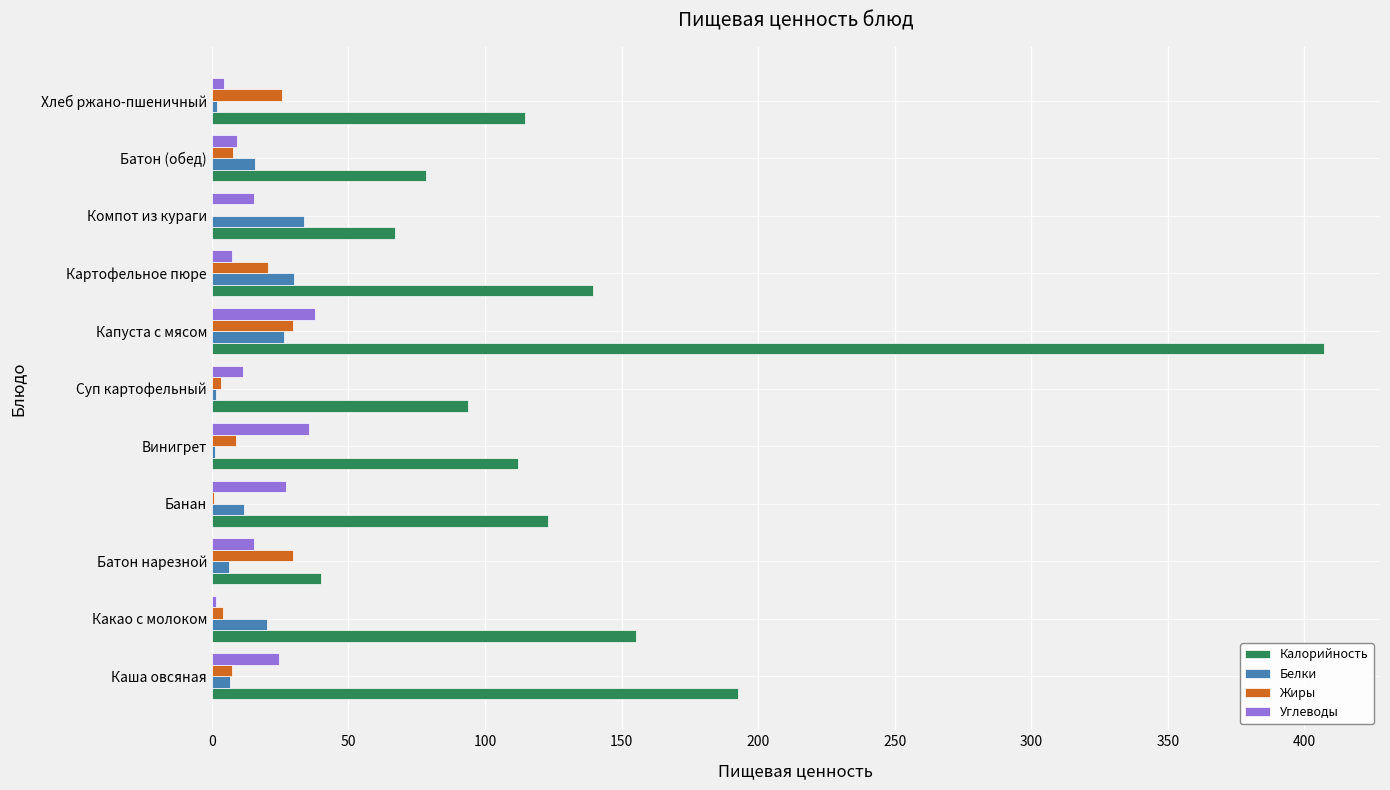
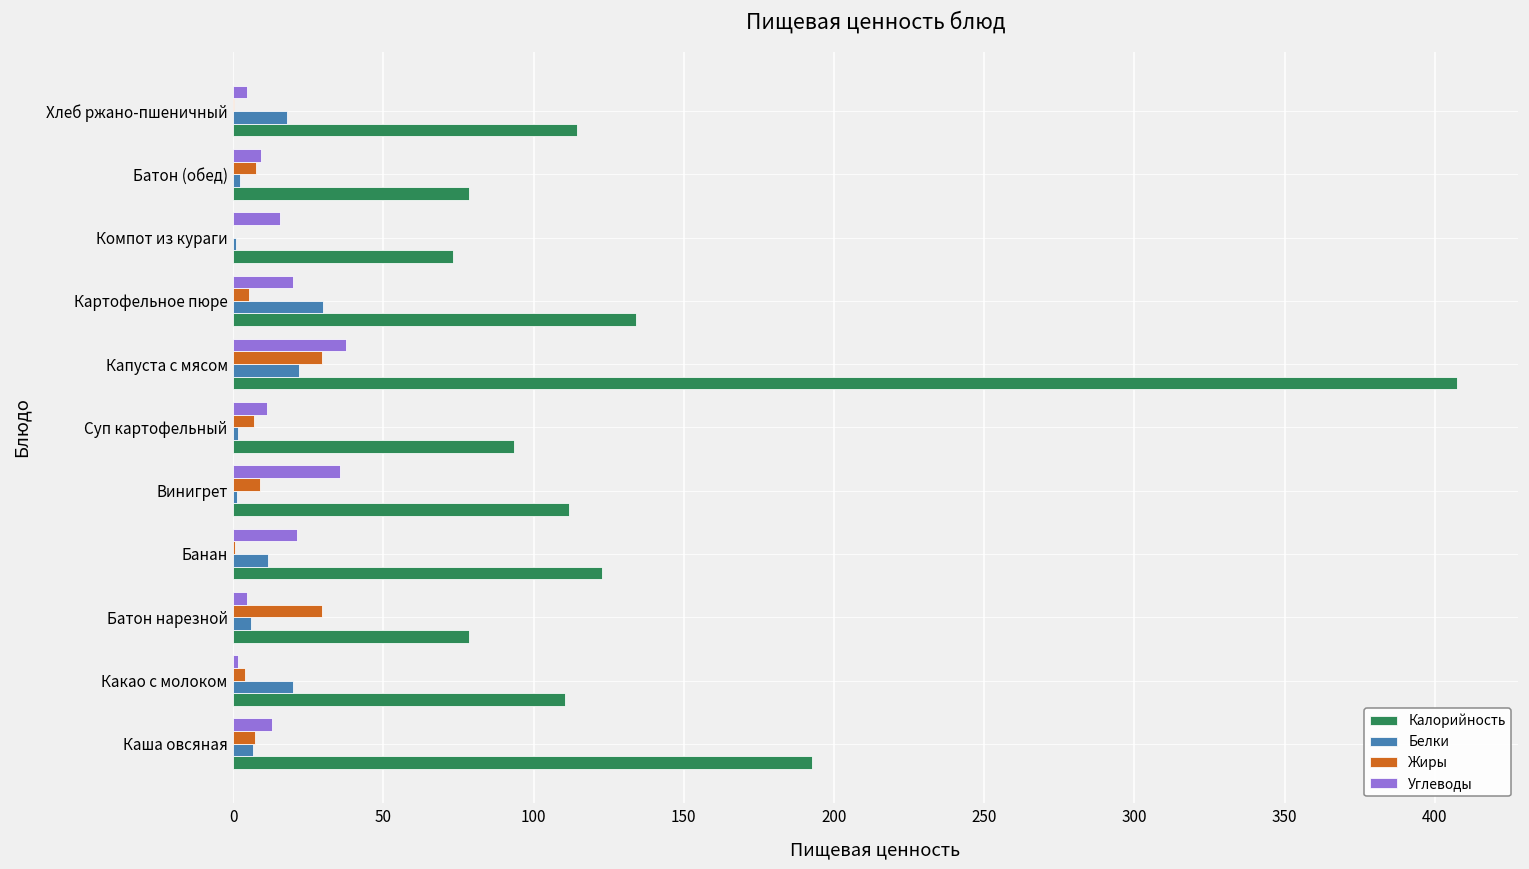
  {
    "Калорийность": {
      "Хлеб ржано-пшеничный": 115,
      "Батон (обед)": 79,
-     "Компот из кураги": 67,
-     "Картофельное пюре": 139,
+     "Компот из кураги": 73,
+     "Картофельное пюре": 134,
      "Капуста с мясом": 407,
      "Суп картофельный": 94,
      "Винигрет": 112,
      "Банан": 123,
-     "Батон нарезной": 40,
-     "Какао с молоком": 155,
+     "Батон нарезной": 79,
+     "Какао с молоком": 111,
      "Каша овсяная": 193
    },
    "Белки": {
-     "Хлеб ржано-пшеничный": 2,
-     "Батон (обед)": 16,
-     "Компот из кураги": 34,
+     "Хлеб ржано-пшеничный": 18,
+     "Батон (обед)": 2,
+     "Компот из кураги": 1,
      "Картофельное пюре": 30,
-     "Капуста с мясом": 26,
+     "Капуста с мясом": 22,
      "Суп картофельный": 2,
      "Винигрет": 1,
      "Банан": 12,
      "Батон нарезной": 6,
      "Какао с молоком": 20,
      "Каша овсяная": 7
    },
    "Жиры": {
-     "Хлеб ржано-пшеничный": 26,
+     "Хлеб ржано-пшеничный": 0,
      "Батон (обед)": 8,
-     "Картофельное пюре": 21,
+     "Картофельное пюре": 5,
      "Капуста с мясом": 30,
-     "Суп картофельный": 3,
+     "Суп картофельный": 7,
      "Винигрет": 9,
      "Батон нарезной": 30,
      "Какао с молоком": 4,
      "Каша овсяная": 7
    },
    "Углеводы": {
      "Хлеб ржано-пшеничный": 5,
      "Батон (обед)": 9,
      "Компот из кураги": 16,
-     "Картофельное пюре": 8,
+     "Картофельное пюре": 20,
      "Капуста с мясом": 38,
      "Суп картофельный": 11,
      "Винигрет": 36,
-     "Банан": 27,
-     "Батон нарезной": 15,
+     "Банан": 21,
+     "Батон нарезной": 5,
      "Какао с молоком": 2,
-     "Каша овсяная": 25
+     "Каша овсяная": 13
    }
  }
